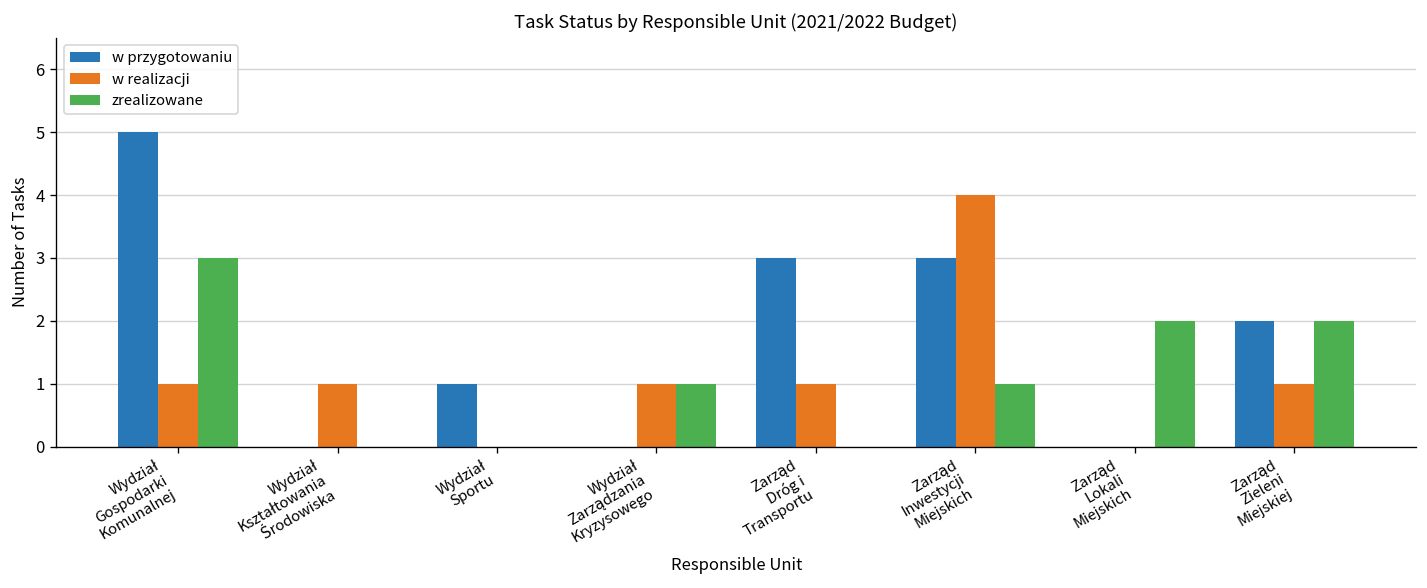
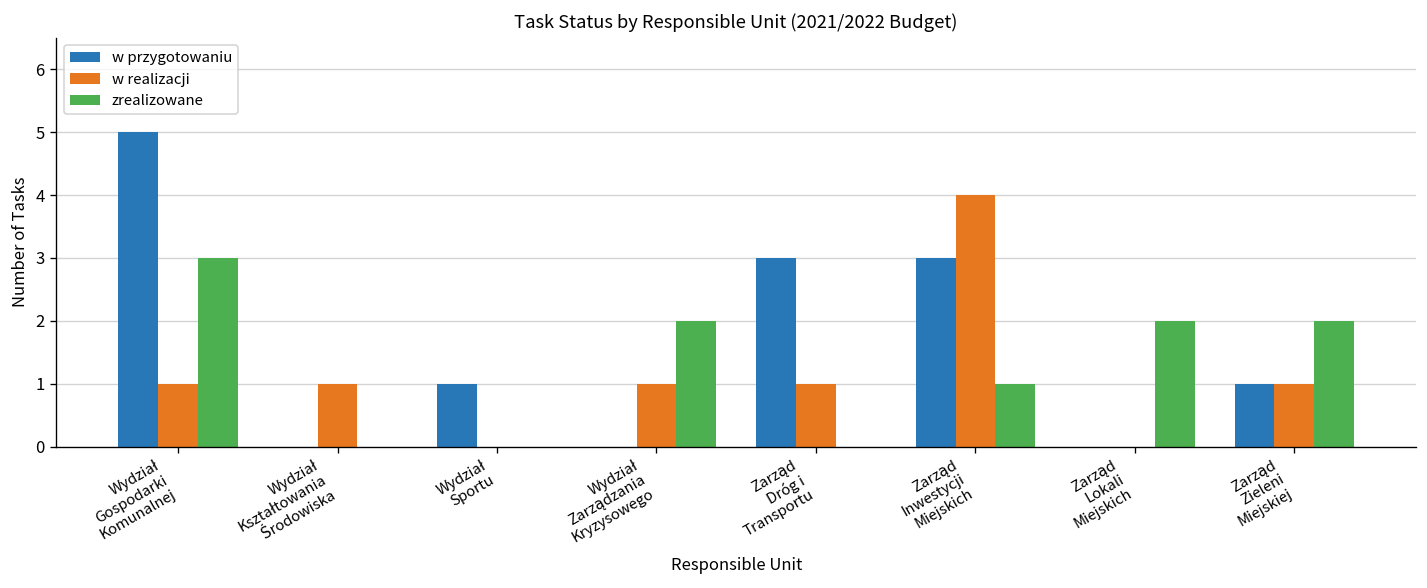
  {
    "w przygotowaniu": {
      "Wydział Gospodarki Komunalnej": 5,
      "Wydział Kształtowania Środowiska": 0,
      "Wydział Sportu": 1,
      "Wydział Zarządzania Kryzysowego": 0,
      "Zarząd Dróg i Transportu": 3,
      "Zarząd Inwestycji Miejskich": 3,
      "Zarząd Lokali Miejskich": 0,
-     "Zarząd Zieleni Miejskiej": 2
+     "Zarząd Zieleni Miejskiej": 1
    },
    "w realizacji": {
      "Wydział Gospodarki Komunalnej": 1,
      "Wydział Kształtowania Środowiska": 1,
      "Wydział Sportu": 0,
      "Wydział Zarządzania Kryzysowego": 1,
      "Zarząd Dróg i Transportu": 1,
      "Zarząd Inwestycji Miejskich": 4,
      "Zarząd Lokali Miejskich": 0,
      "Zarząd Zieleni Miejskiej": 1
    },
    "zrealizowane": {
      "Wydział Gospodarki Komunalnej": 3,
      "Wydział Kształtowania Środowiska": 0,
      "Wydział Sportu": 0,
-     "Wydział Zarządzania Kryzysowego": 1,
+     "Wydział Zarządzania Kryzysowego": 2,
      "Zarząd Dróg i Transportu": 0,
      "Zarząd Inwestycji Miejskich": 1,
      "Zarząd Lokali Miejskich": 2,
      "Zarząd Zieleni Miejskiej": 2
    }
  }
